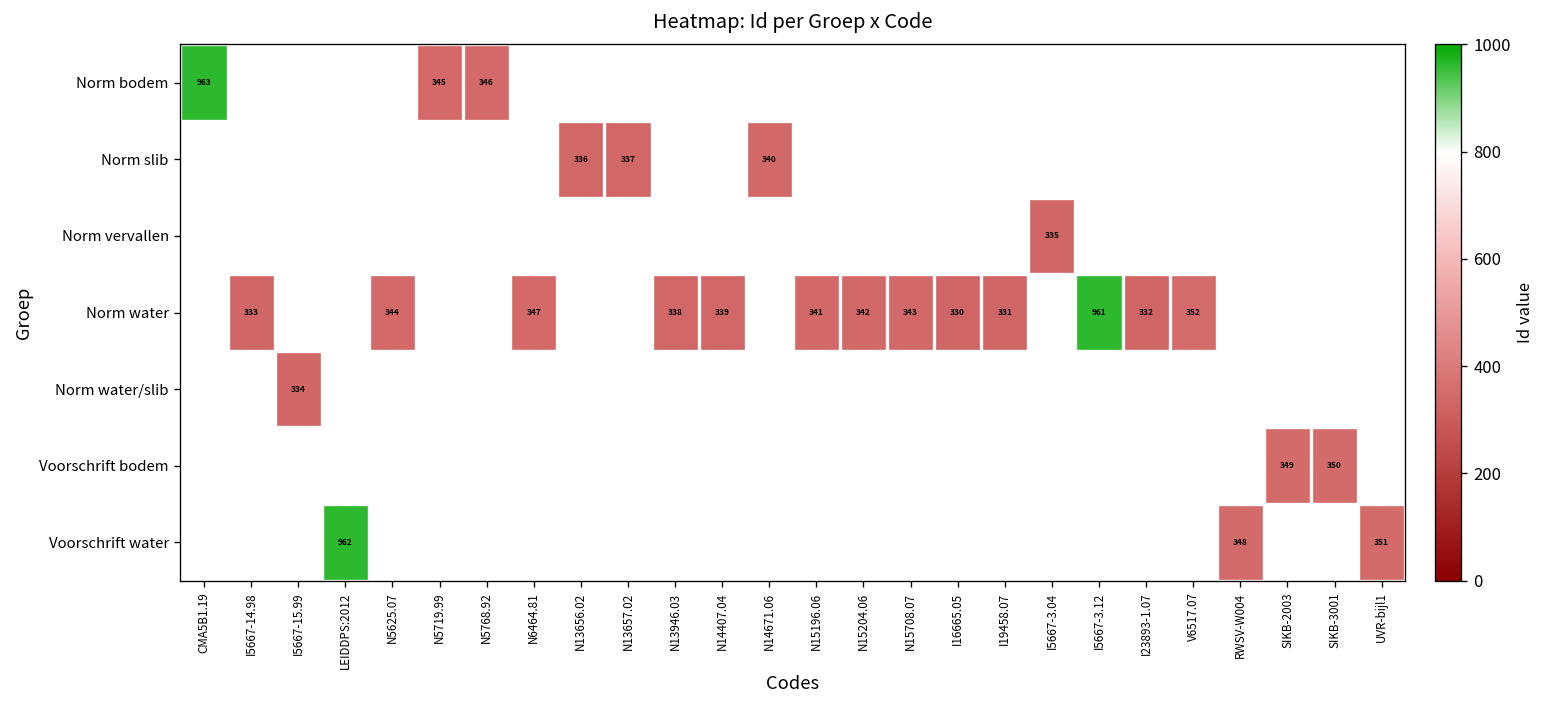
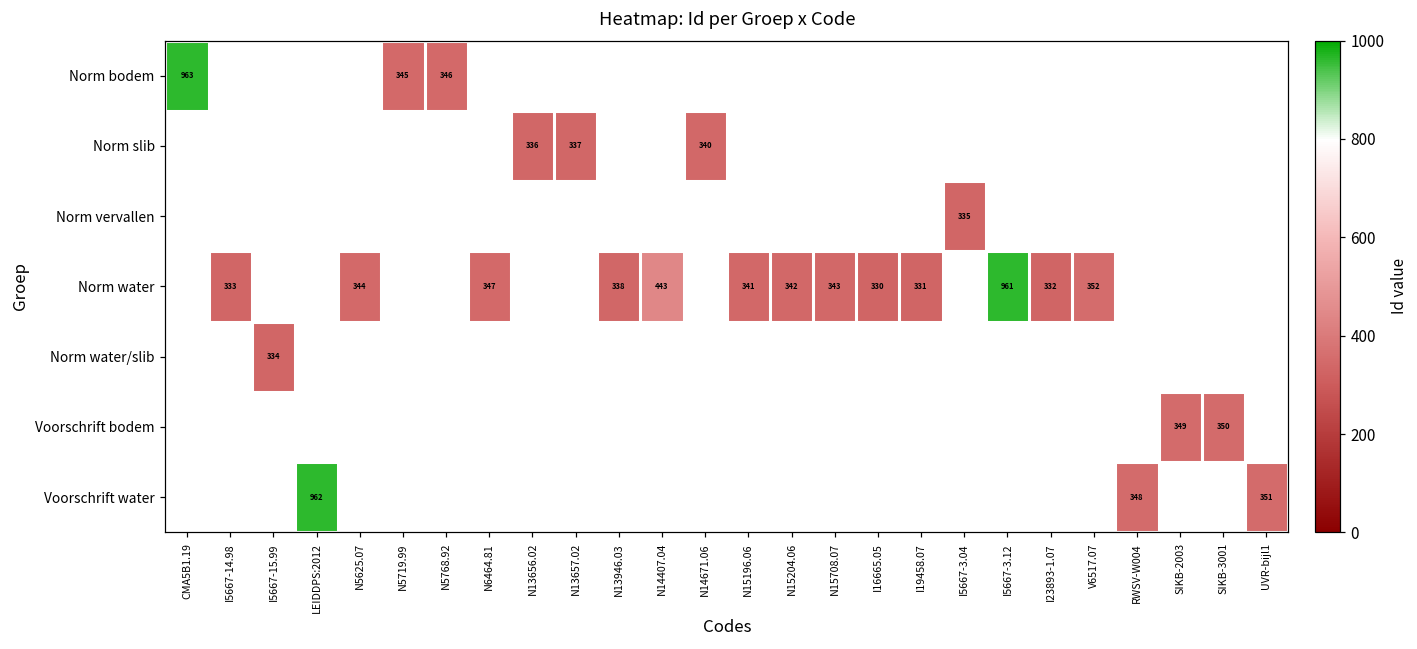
  {
    "Norm bodem": {
      "CMA5B1.19": 963,
      "N5719.99": 345,
      "N5768.92": 346
    },
    "Norm slib": {
      "N13656.02": 336,
      "N13657.02": 337,
      "N14671.06": 340
    },
    "Norm vervallen": {
      "I5667-3.04": 335
    },
    "Norm water": {
      "I5667-14.98": 333,
      "N5625.07": 344,
      "N6464.81": 347,
      "N13946.03": 338,
-     "N14407.04": 339,
+     "N14407.04": 443,
      "N15196.06": 341,
      "N15204.06": 342,
      "N15708.07": 343,
      "I16665.05": 330,
      "I19458.07": 331,
      "I5667-3.12": 961,
      "I23893-1.07": 332,
      "V6517.07": 352
    },
    "Norm water/slib": {
      "I5667-15.99": 334
    },
    "Voorschrift bodem": {
      "SIKB-2003": 349,
      "SIKB-3001": 350
    },
    "Voorschrift water": {
      "LEIDDPS:2012": 962,
      "RWSV-W004": 348,
      "UVR-bijl1": 351
    }
  }
